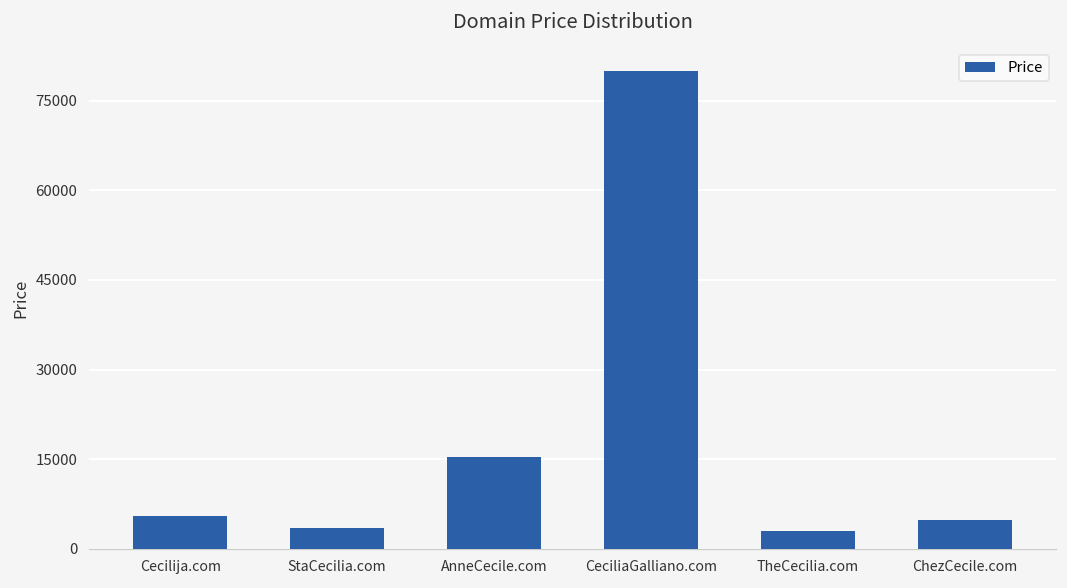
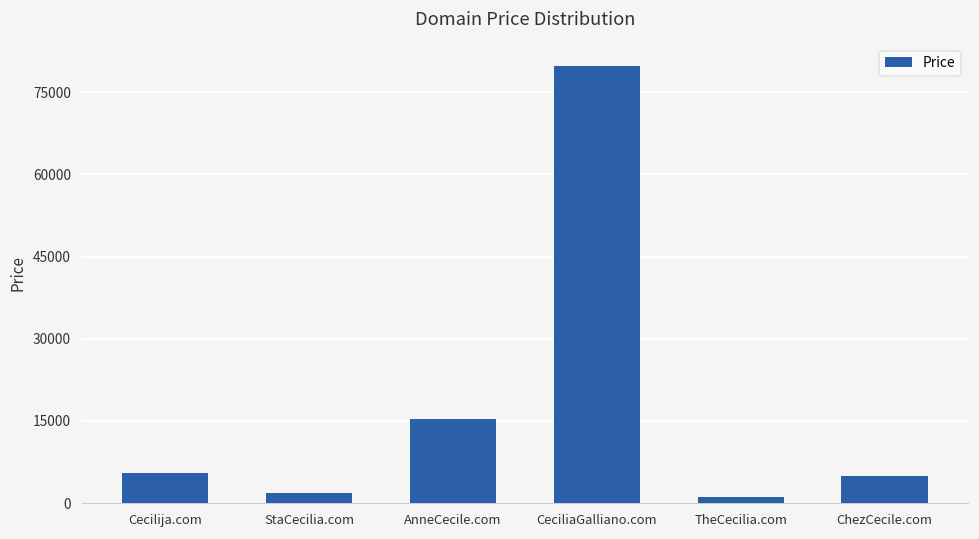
  {
    "Cecilija.com": 6000,
-   "StaCecilia.com": 4000,
+   "StaCecilia.com": 2000,
    "AnneCecile.com": 15000,
    "CeciliaGalliano.com": 80000,
-   "TheCecilia.com": 3000,
+   "TheCecilia.com": 1000,
    "ChezCecile.com": 5000
  }
